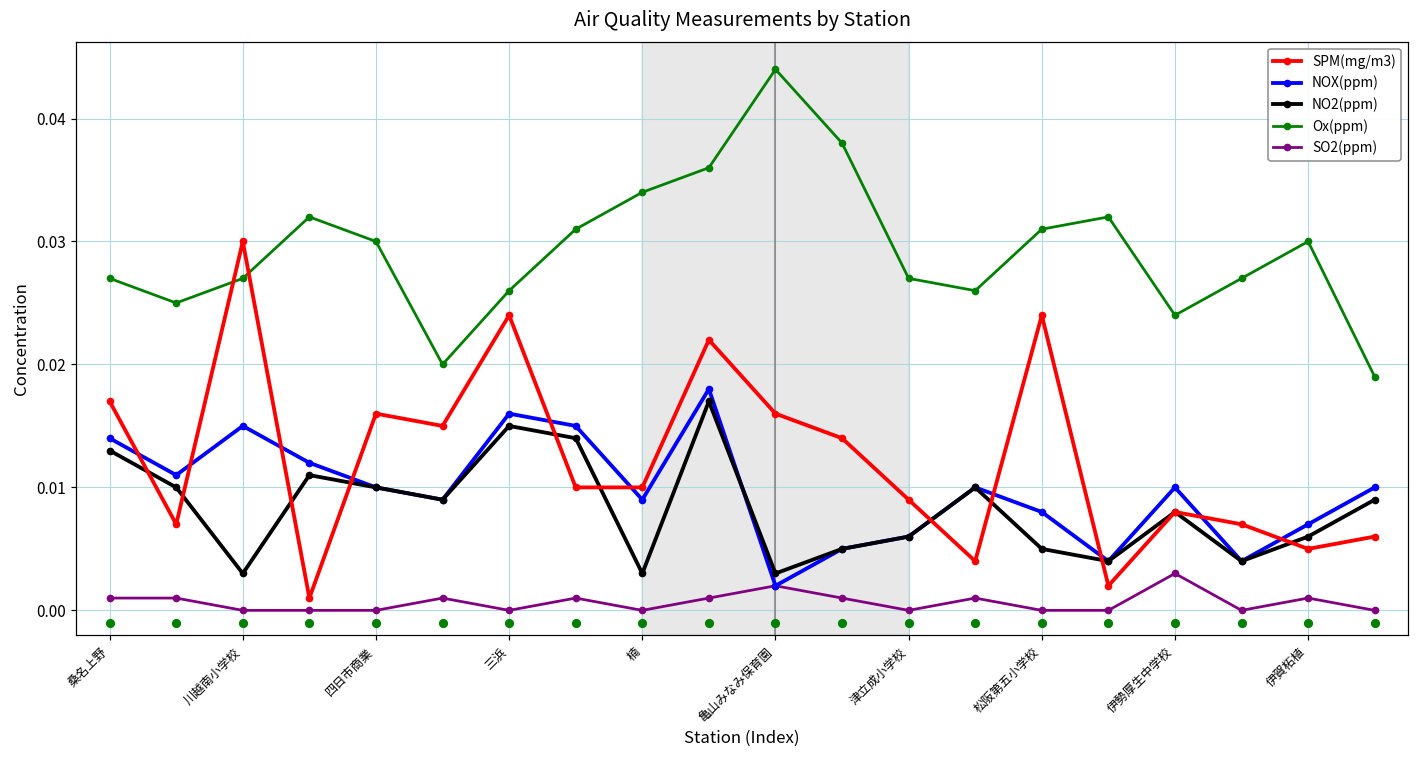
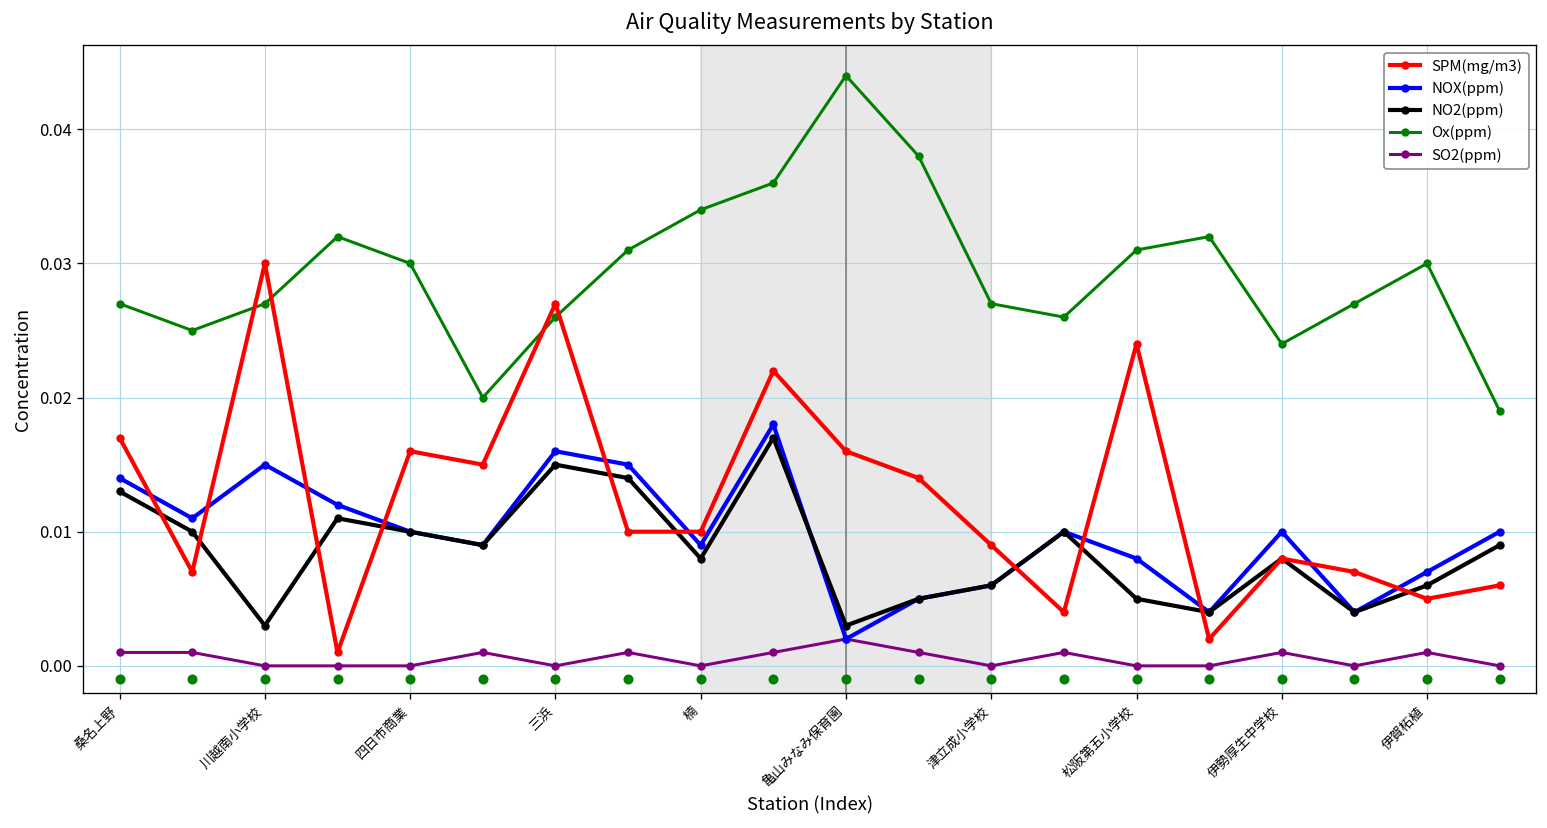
  {
    "SPM(mg/m3)": {
      "桑名上野": 0.017,
      "川越南小学校": 0.030,
      "四日市商業": 0.016,
-     "三浜": 0.024,
+     "三浜": 0.027,
      "楠": 0.010,
      "亀山みなみ保育園": 0.016,
      "津立成小学校": 0.009,
      "松阪第五小学校": 0.024,
      "伊賀柘植": 0.005
    },
    "NOX(ppm)": {
      "桑名上野": 0.014,
      "川越南小学校": 0.015,
      "三浜": 0.016,
      "楠": 0.009,
      "松阪第五小学校": 0.008,
      "伊勢厚生中学校": 0.010,
      "伊賀柘植": 0.007
    },
    "NO2(ppm)": {
      "桑名上野": 0.013,
      "川越南小学校": 0.003,
      "三浜": 0.015,
-     "楠": 0.003,
+     "楠": 0.008,
      "亀山みなみ保育園": 0.003,
      "松阪第五小学校": 0.005,
      "伊賀柘植": 0.006
    },
    "SO2(ppm)": {
      "桑名上野": 0.001,
      "川越南小学校": 0.000,
      "四日市商業": 0.000,
      "三浜": 0.000,
      "楠": 0.000,
      "津立成小学校": 0.000,
      "松阪第五小学校": 0.000,
-     "伊勢厚生中学校": 0.003,
+     "伊勢厚生中学校": 0.001,
      "伊賀柘植": 0.001
    }
  }
